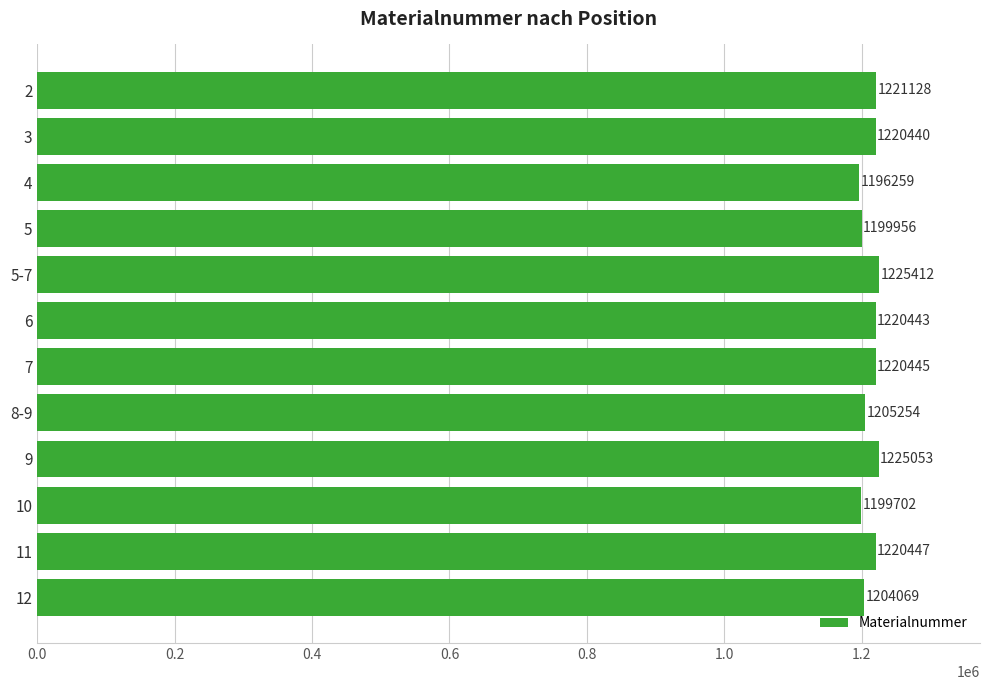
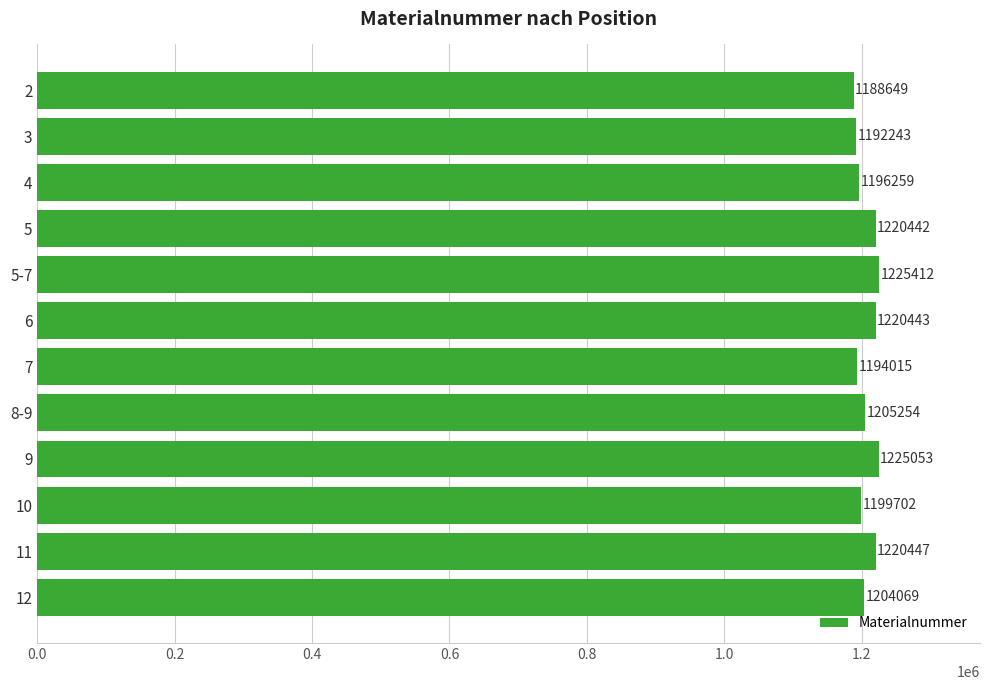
  {
-   "2": 1221128,
-   "3": 1220440,
+   "2": 1188649,
+   "3": 1192243,
    "4": 1196259,
-   "5": 1199956,
+   "5": 1220442,
    "5-7": 1225412,
    "6": 1220443,
-   "7": 1220445,
+   "7": 1194015,
    "8-9": 1205254,
    "9": 1225053,
    "10": 1199702,
    "11": 1220447,
    "12": 1204069
  }
